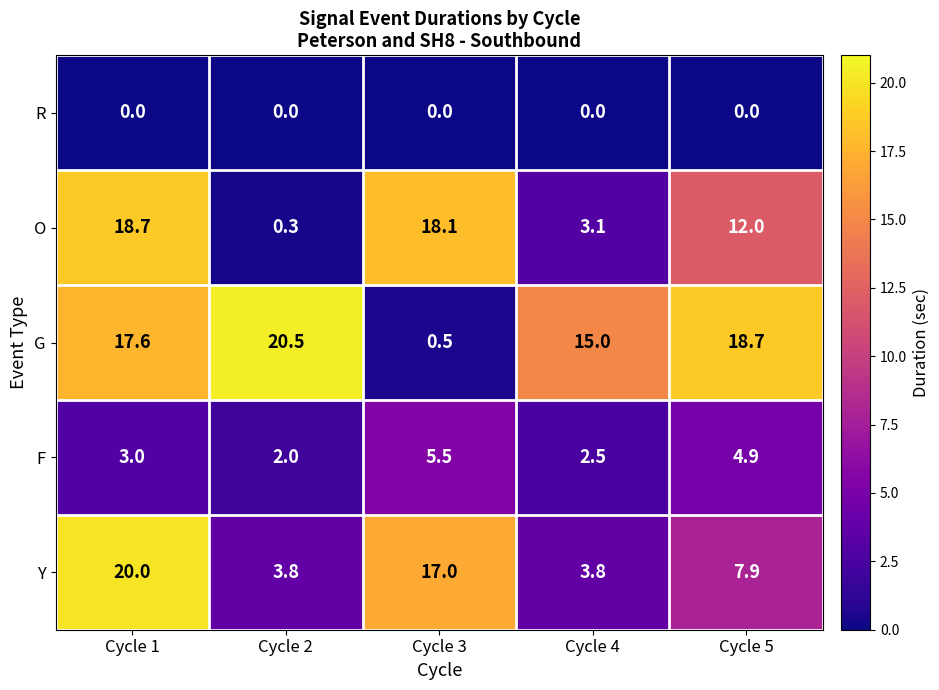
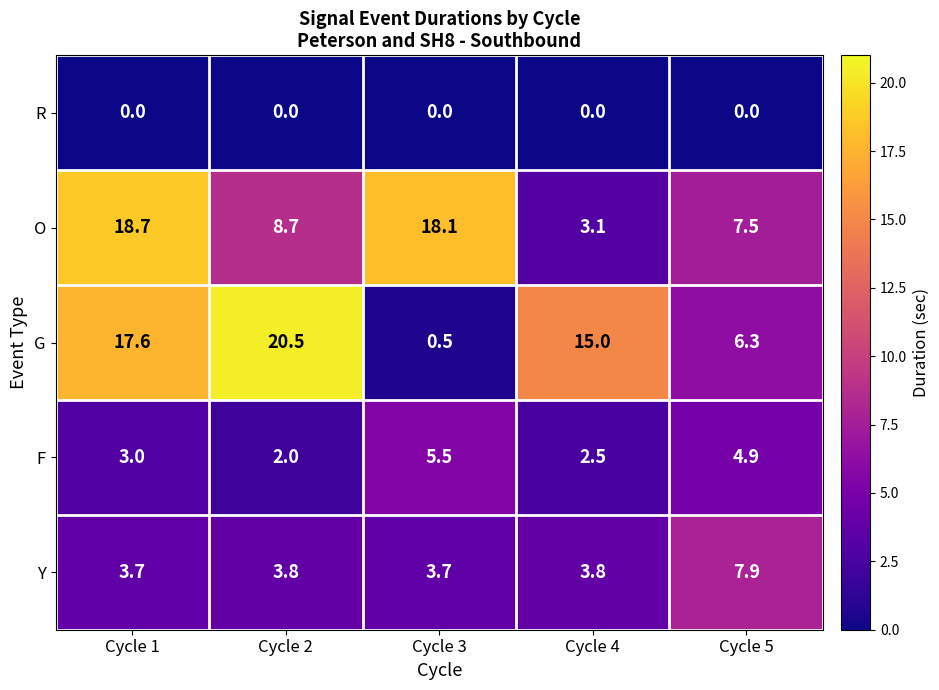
  {
    "R": {
      "Cycle 1": 0.0,
      "Cycle 2": 0.0,
      "Cycle 3": 0.0,
      "Cycle 4": 0.0,
      "Cycle 5": 0.0
    },
    "O": {
      "Cycle 1": 18.7,
-     "Cycle 2": 0.3,
+     "Cycle 2": 8.7,
      "Cycle 3": 18.1,
      "Cycle 4": 3.1,
-     "Cycle 5": 12.0
+     "Cycle 5": 7.5
    },
    "G": {
      "Cycle 1": 17.6,
      "Cycle 2": 20.5,
      "Cycle 3": 0.5,
      "Cycle 4": 15.0,
-     "Cycle 5": 18.7
+     "Cycle 5": 6.3
    },
    "F": {
      "Cycle 1": 3.0,
      "Cycle 2": 2.0,
      "Cycle 3": 5.5,
      "Cycle 4": 2.5,
      "Cycle 5": 4.9
    },
    "Y": {
-     "Cycle 1": 20.0,
+     "Cycle 1": 3.7,
      "Cycle 2": 3.8,
-     "Cycle 3": 17.0,
+     "Cycle 3": 3.7,
      "Cycle 4": 3.8,
      "Cycle 5": 7.9
    }
  }
